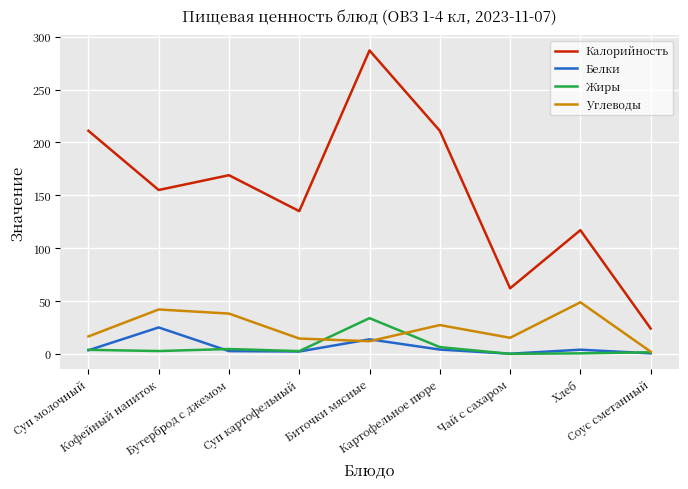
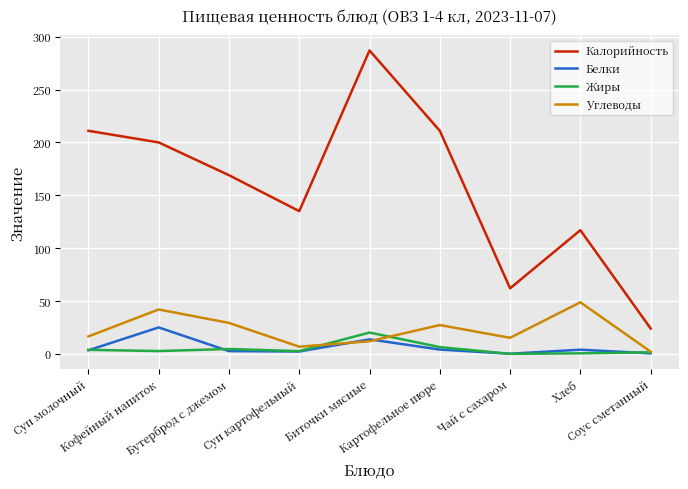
  {
    "Калорийность": {
      "Суп молочный": 211,
-     "Кофейный напиток": 155,
+     "Кофейный напиток": 200,
      "Бутерброд с джемом": 169,
      "Суп картофельный": 135,
      "Биточки мясные": 287,
      "Картофельное пюре": 211,
      "Чай с сахаром": 62,
      "Хлеб": 117,
      "Соус сметанный": 24
    },
    "Белки": {
      "Кофейный напиток": 25,
      "Хлеб": 4
    },
    "Жиры": {
      "Кофейный напиток": 3,
-     "Биточки мясные": 34,
+     "Биточки мясные": 20,
      "Хлеб": 1
    },
    "Углеводы": {
      "Суп молочный": 17,
      "Кофейный напиток": 42,
-     "Бутерброд с джемом": 38,
-     "Суп картофельный": 15,
+     "Бутерброд с джемом": 29,
+     "Суп картофельный": 7,
      "Картофельное пюре": 27,
      "Чай с сахаром": 15,
      "Хлеб": 49
    }
  }
